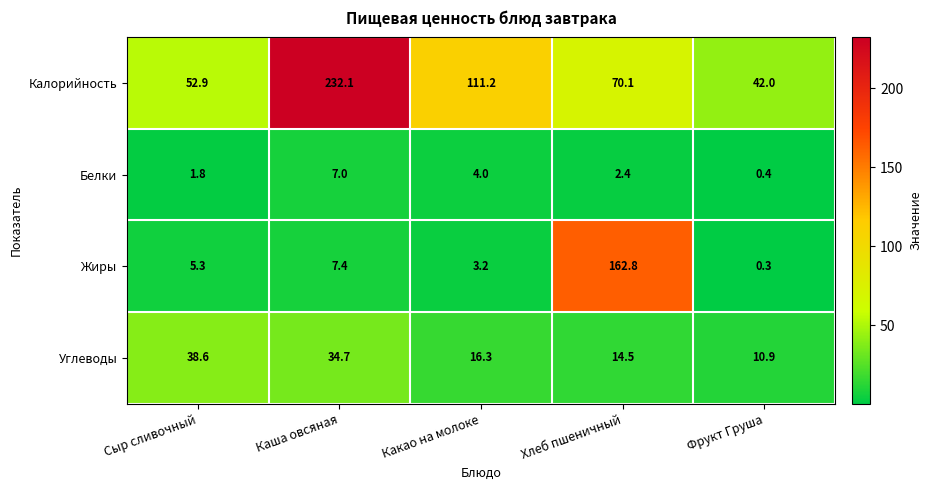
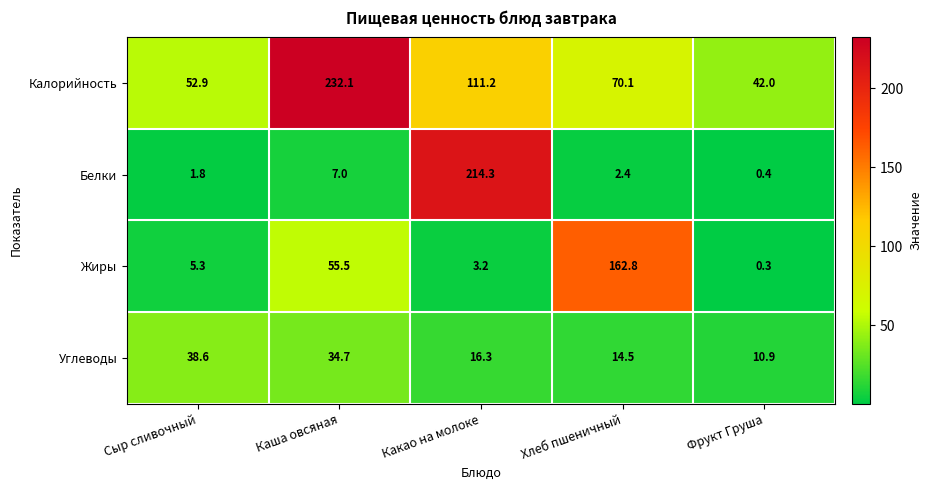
  {
    "Калорийность": {
      "Сыр сливочный": 52.9,
      "Каша овсяная": 232.1,
      "Какао на молоке": 111.2,
      "Хлеб пшеничный": 70.1,
      "Фрукт Груша": 42.0
    },
    "Белки": {
      "Сыр сливочный": 1.8,
      "Каша овсяная": 7.0,
-     "Какао на молоке": 4.0,
+     "Какао на молоке": 214.3,
      "Хлеб пшеничный": 2.4,
      "Фрукт Груша": 0.4
    },
    "Жиры": {
      "Сыр сливочный": 5.3,
-     "Каша овсяная": 7.4,
+     "Каша овсяная": 55.5,
      "Какао на молоке": 3.2,
      "Хлеб пшеничный": 162.8,
      "Фрукт Груша": 0.3
    },
    "Углеводы": {
      "Сыр сливочный": 38.6,
      "Каша овсяная": 34.7,
      "Какао на молоке": 16.3,
      "Хлеб пшеничный": 14.5,
      "Фрукт Груша": 10.9
    }
  }
